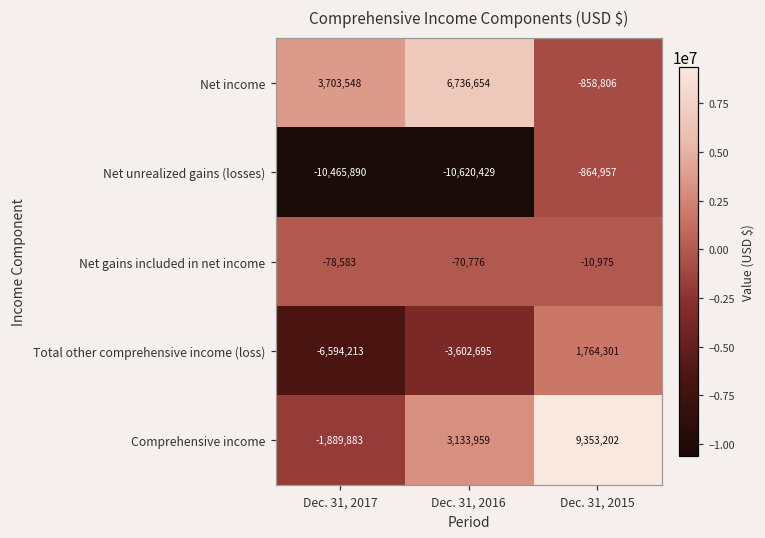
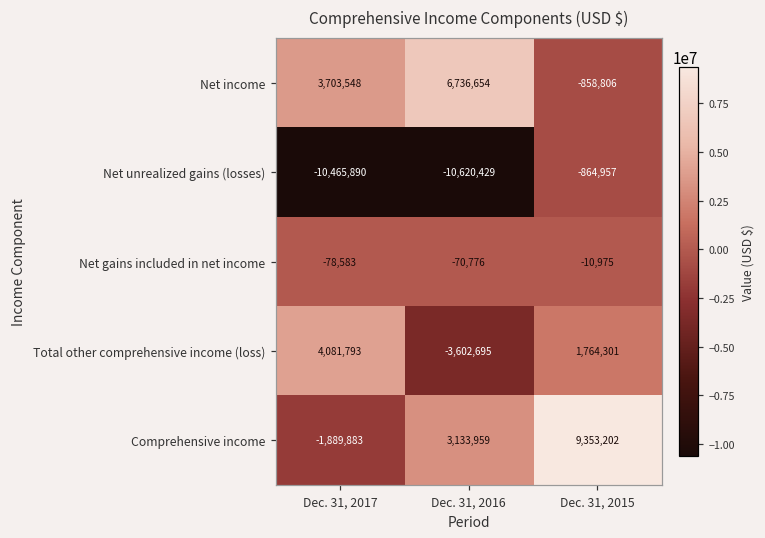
  {
    "Net income": {
      "Dec. 31, 2017": "3,703,548",
      "Dec. 31, 2016": "6,736,654",
      "Dec. 31, 2015": "-858,806"
    },
    "Net unrealized gains (losses)": {
      "Dec. 31, 2017": "-10,465,890",
      "Dec. 31, 2016": "-10,620,429",
      "Dec. 31, 2015": "-864,957"
    },
    "Net gains included in net income": {
      "Dec. 31, 2017": "-78,583",
      "Dec. 31, 2016": "-70,776",
      "Dec. 31, 2015": "-10,975"
    },
    "Total other comprehensive income (loss)": {
-     "Dec. 31, 2017": "-6,594,213",
+     "Dec. 31, 2017": "4,081,793",
      "Dec. 31, 2016": "-3,602,695",
      "Dec. 31, 2015": "1,764,301"
    },
    "Comprehensive income": {
      "Dec. 31, 2017": "-1,889,883",
      "Dec. 31, 2016": "3,133,959",
      "Dec. 31, 2015": "9,353,202"
    }
  }
